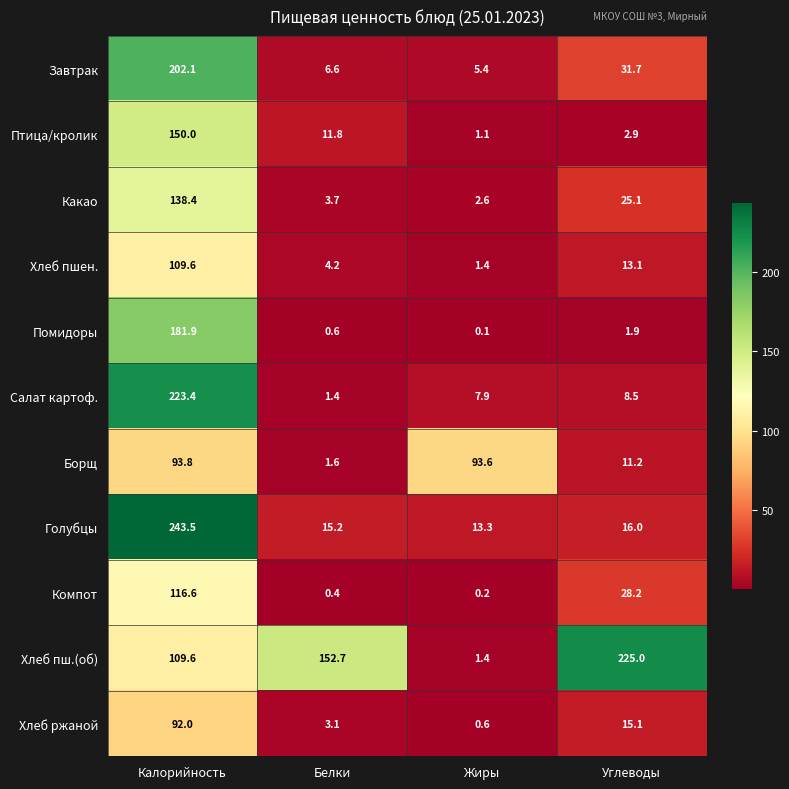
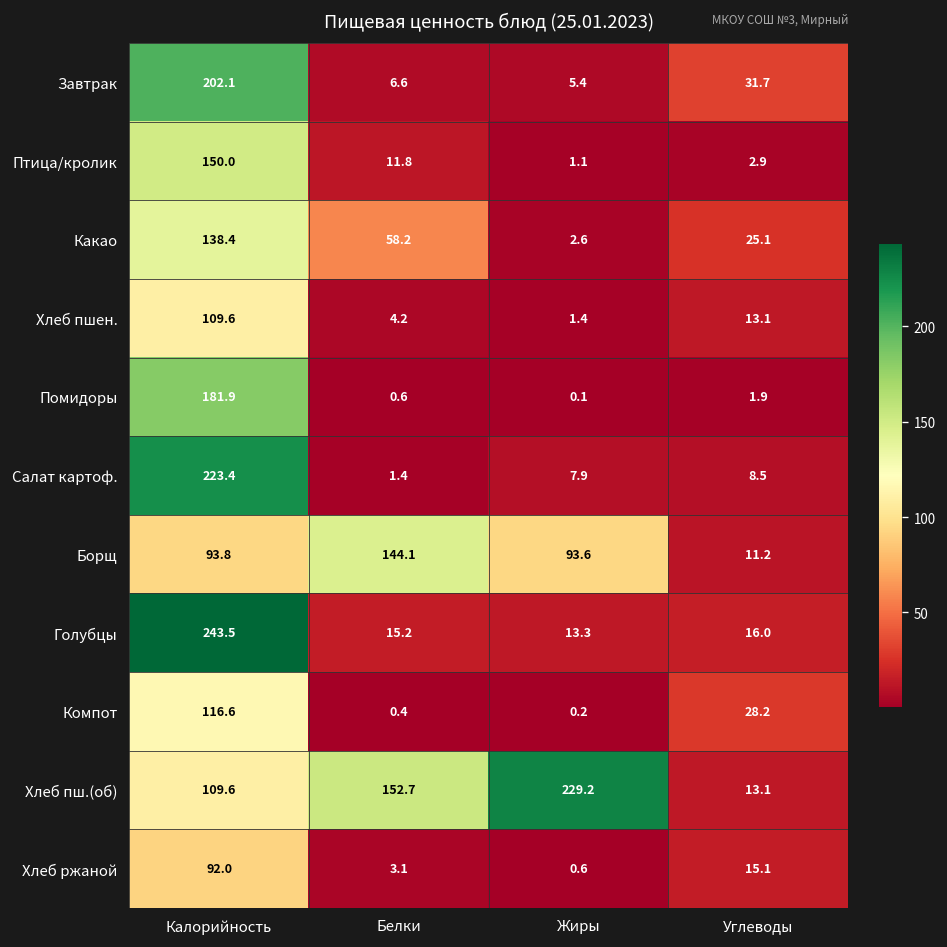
  {
    "Завтрак": {
      "Калорийность": 202.1,
      "Белки": 6.6,
      "Жиры": 5.4,
      "Углеводы": 31.7
    },
    "Птица/кролик": {
      "Калорийность": 150.0,
      "Белки": 11.8,
      "Жиры": 1.1,
      "Углеводы": 2.9
    },
    "Какао": {
      "Калорийность": 138.4,
-     "Белки": 3.7,
+     "Белки": 58.2,
      "Жиры": 2.6,
      "Углеводы": 25.1
    },
    "Хлеб пшен.": {
      "Калорийность": 109.6,
      "Белки": 4.2,
      "Жиры": 1.4,
      "Углеводы": 13.1
    },
    "Помидоры": {
      "Калорийность": 181.9,
      "Белки": 0.6,
      "Жиры": 0.1,
      "Углеводы": 1.9
    },
    "Салат картоф.": {
      "Калорийность": 223.4,
      "Белки": 1.4,
      "Жиры": 7.9,
      "Углеводы": 8.5
    },
    "Борщ": {
      "Калорийность": 93.8,
-     "Белки": 1.6,
+     "Белки": 144.1,
      "Жиры": 93.6,
      "Углеводы": 11.2
    },
    "Голубцы": {
      "Калорийность": 243.5,
      "Белки": 15.2,
      "Жиры": 13.3,
      "Углеводы": 16.0
    },
    "Компот": {
      "Калорийность": 116.6,
      "Белки": 0.4,
      "Жиры": 0.2,
      "Углеводы": 28.2
    },
    "Хлеб пш.(об)": {
      "Калорийность": 109.6,
      "Белки": 152.7,
-     "Жиры": 1.4,
-     "Углеводы": 225.0
+     "Жиры": 229.2,
+     "Углеводы": 13.1
    },
    "Хлеб ржаной": {
      "Калорийность": 92.0,
      "Белки": 3.1,
      "Жиры": 0.6,
      "Углеводы": 15.1
    }
  }
